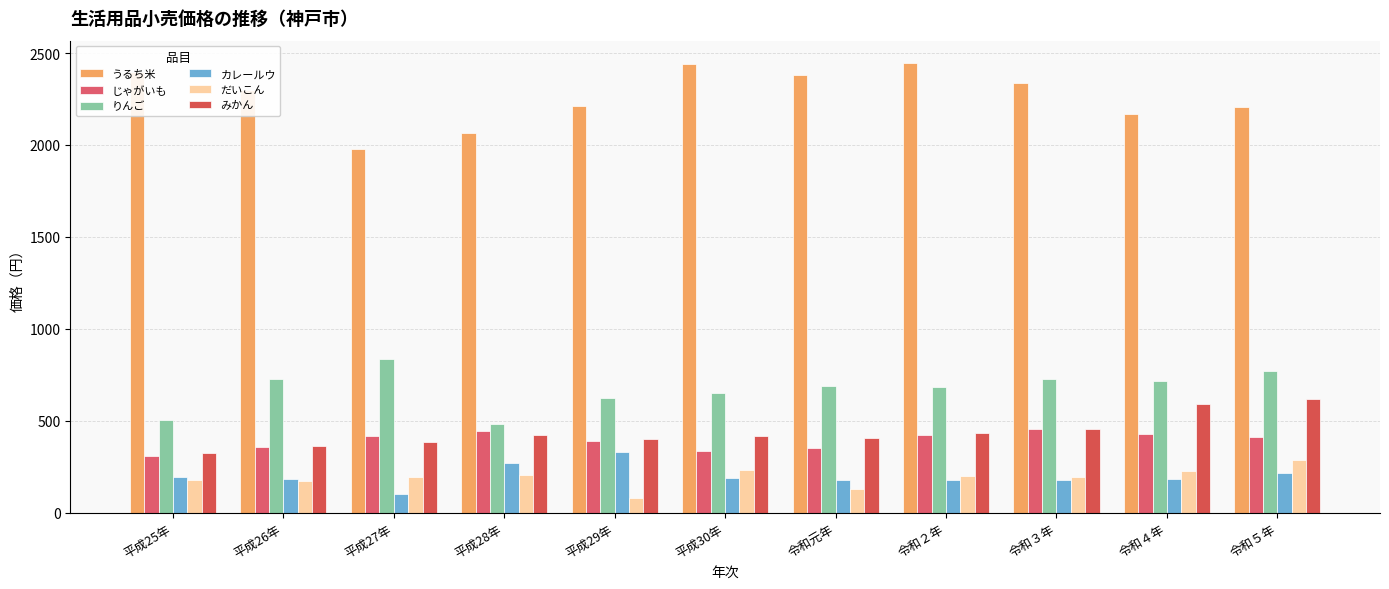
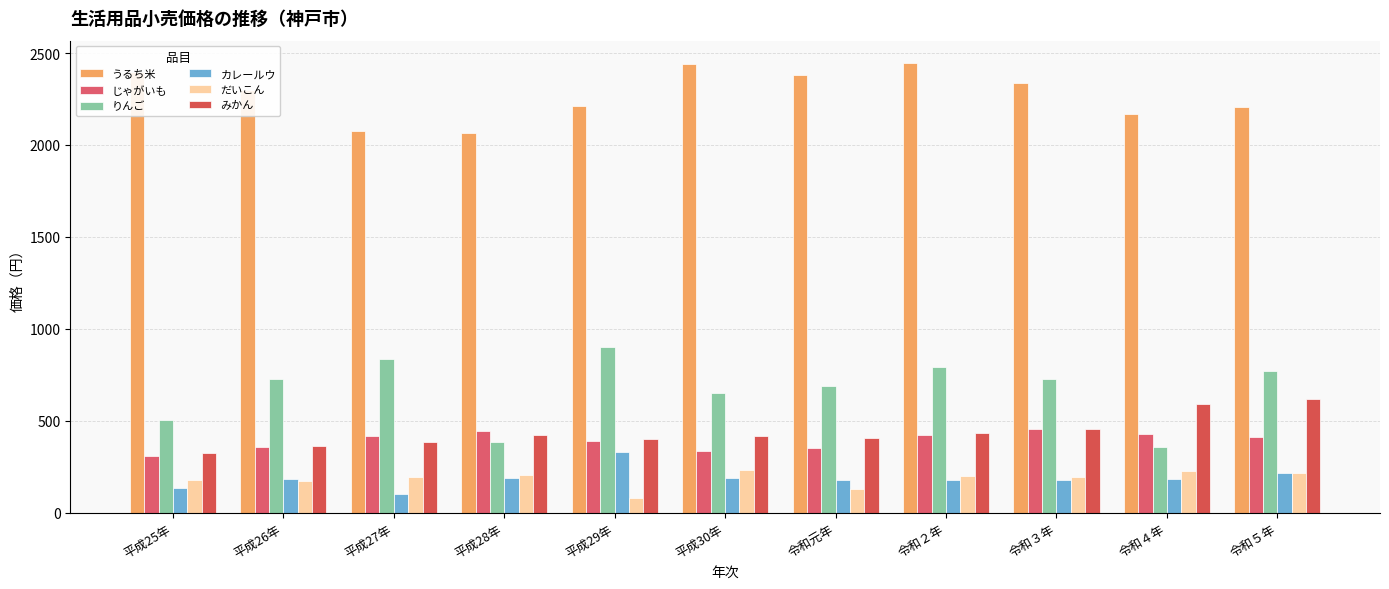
  {
    "うるち米": {
-     "平成27年": 1980,
+     "平成27年": 2080,
      "平成28年": 2070,
      "平成29年": 2210,
      "平成30年": 2440,
      "令和元年": 2380,
      "令和２年": 2450,
      "令和３年": 2340,
      "令和４年": 2170,
      "令和５年": 2210
    },
    "りんご": {
      "平成25年": 500,
      "平成26年": 730,
      "平成27年": 840,
-     "平成28年": 480,
-     "平成29年": 620,
+     "平成28年": 390,
+     "平成29年": 900,
      "平成30年": 650,
      "令和元年": 690,
-     "令和２年": 680,
+     "令和２年": 790,
      "令和３年": 730,
-     "令和４年": 710,
+     "令和４年": 360,
      "令和５年": 770
    },
    "カレールウ": {
-     "平成25年": 190,
+     "平成25年": 140,
      "平成26年": 180,
      "平成27年": 100,
-     "平成28年": 270,
+     "平成28年": 190,
      "平成29年": 330,
      "平成30年": 190,
      "令和元年": 180,
      "令和２年": 180,
      "令和３年": 180,
      "令和４年": 180,
      "令和５年": 220
    },
    "だいこん": {
      "平成25年": 180,
      "平成26年": 170,
      "平成27年": 190,
      "平成28年": 210,
      "平成29年": 80,
      "平成30年": 230,
      "令和元年": 130,
      "令和２年": 200,
      "令和３年": 190,
      "令和４年": 230,
-     "令和５年": 290
+     "令和５年": 220
    }
  }
